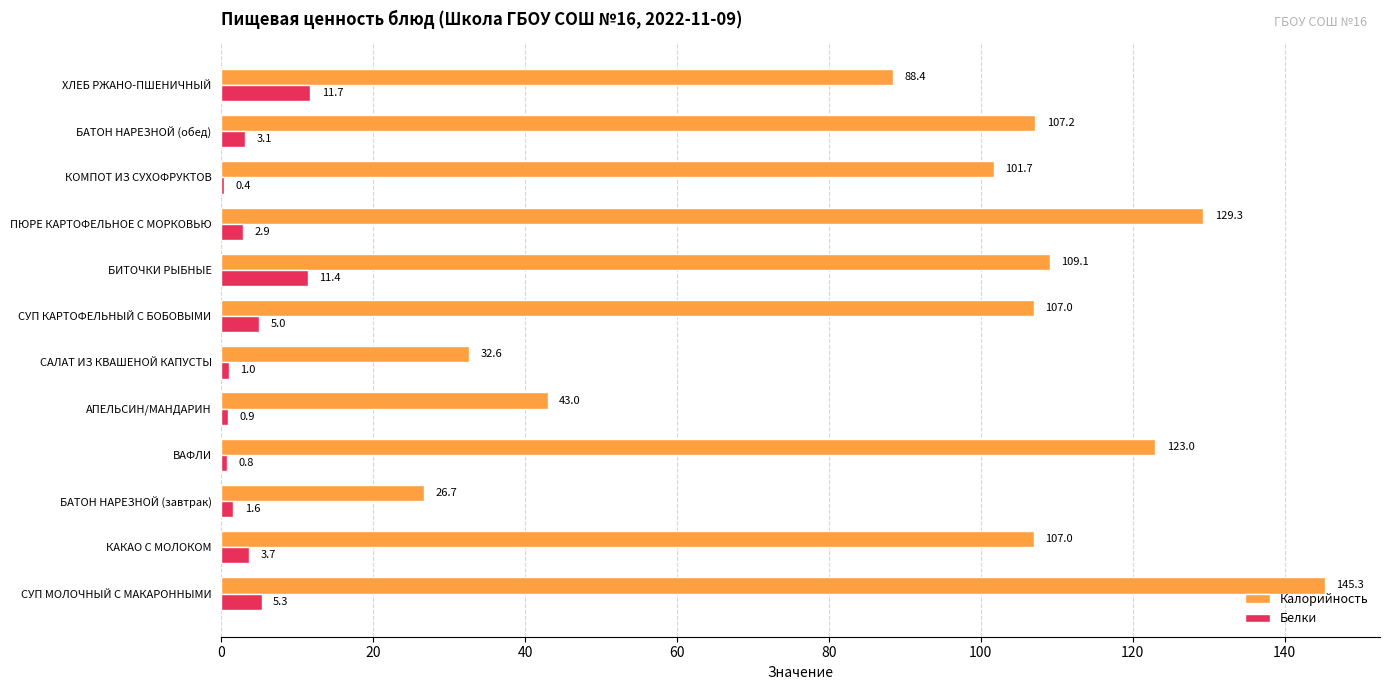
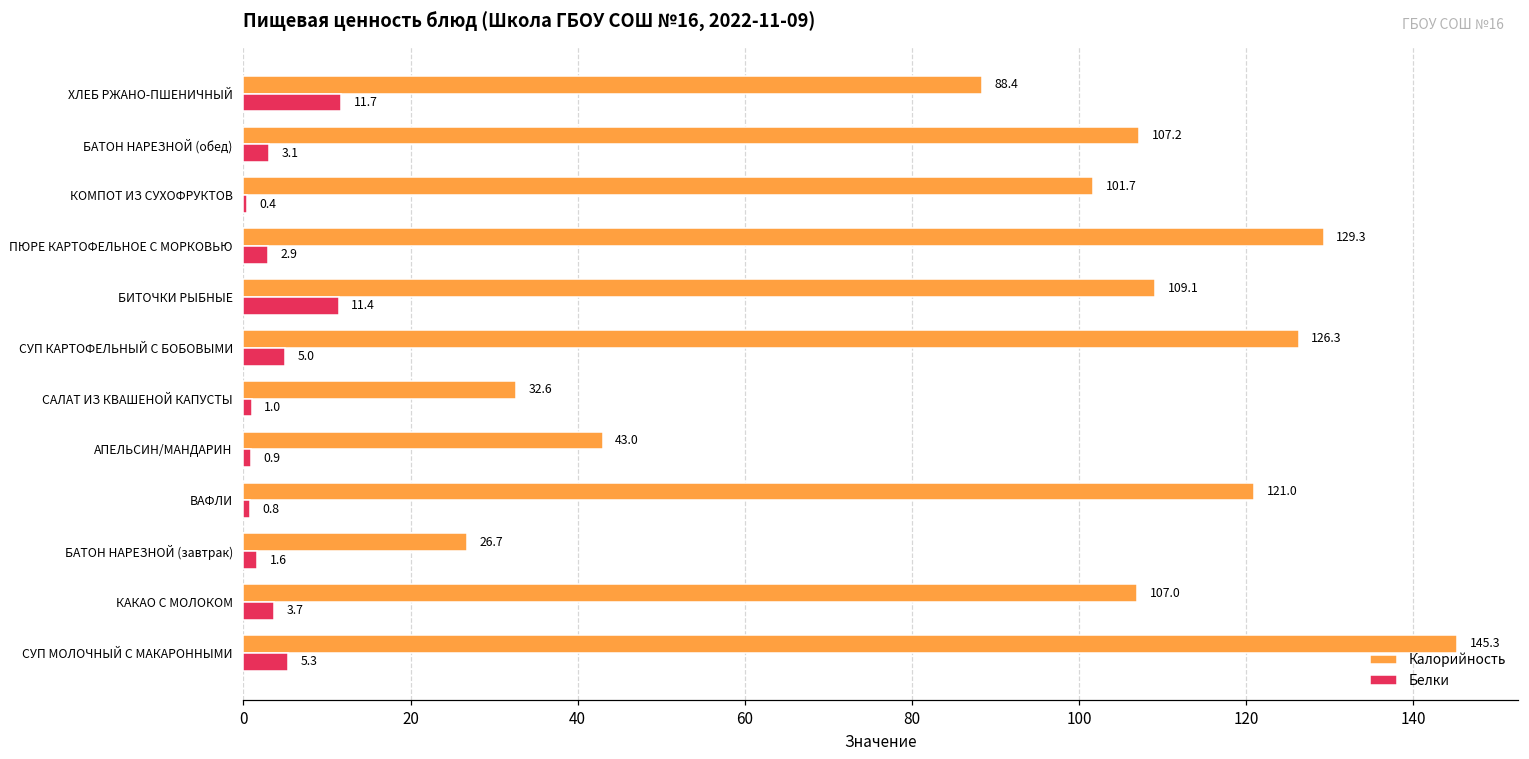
  {
    "Калорийность": {
      "ХЛЕБ РЖАНО-ПШЕНИЧНЫЙ": 88.4,
      "БАТОН НАРЕЗНОЙ (обед)": 107.2,
      "КОМПОТ ИЗ СУХОФРУКТОВ": 101.7,
      "ПЮРЕ КАРТОФЕЛЬНОЕ С МОРКОВЬЮ": 129.3,
      "БИТОЧКИ РЫБНЫЕ": 109.1,
-     "СУП КАРТОФЕЛЬНЫЙ С БОБОВЫМИ": 107.0,
+     "СУП КАРТОФЕЛЬНЫЙ С БОБОВЫМИ": 126.3,
      "САЛАТ ИЗ КВАШЕНОЙ КАПУСТЫ": 32.6,
      "АПЕЛЬСИН/МАНДАРИН": 43.0,
-     "ВАФЛИ": 123.0,
+     "ВАФЛИ": 121.0,
      "БАТОН НАРЕЗНОЙ (завтрак)": 26.7,
      "КАКАО С МОЛОКОМ": 107.0,
      "СУП МОЛОЧНЫЙ С МАКАРОННЫМИ": 145.3
    },
    "Белки": {
      "ХЛЕБ РЖАНО-ПШЕНИЧНЫЙ": 11.7,
      "БАТОН НАРЕЗНОЙ (обед)": 3.1,
      "КОМПОТ ИЗ СУХОФРУКТОВ": 0.4,
      "ПЮРЕ КАРТОФЕЛЬНОЕ С МОРКОВЬЮ": 2.9,
      "БИТОЧКИ РЫБНЫЕ": 11.4,
      "СУП КАРТОФЕЛЬНЫЙ С БОБОВЫМИ": 5.0,
      "САЛАТ ИЗ КВАШЕНОЙ КАПУСТЫ": 1.0,
      "АПЕЛЬСИН/МАНДАРИН": 0.9,
      "ВАФЛИ": 0.8,
      "БАТОН НАРЕЗНОЙ (завтрак)": 1.6,
      "КАКАО С МОЛОКОМ": 3.7,
      "СУП МОЛОЧНЫЙ С МАКАРОННЫМИ": 5.3
    }
  }
